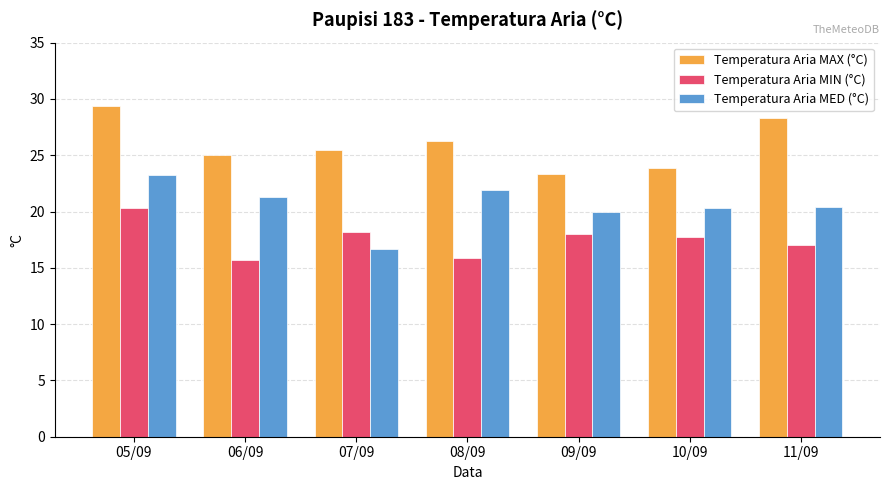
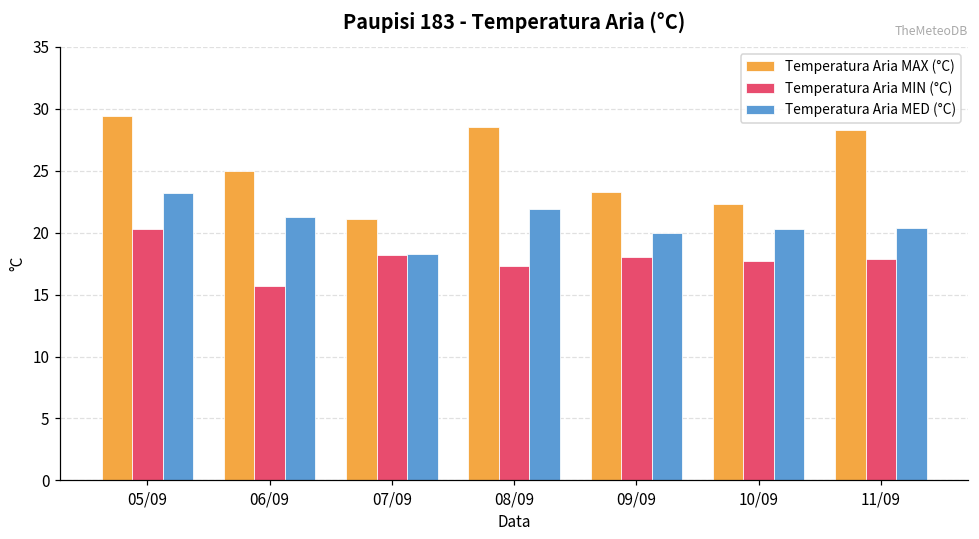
  {
    "Temperatura Aria MAX (°C)": {
      "05/09": 29.4,
      "06/09": 25.0,
-     "07/09": 25.5,
-     "08/09": 26.3,
+     "07/09": 21.1,
+     "08/09": 28.5,
      "09/09": 23.3,
-     "10/09": 23.9,
+     "10/09": 22.3,
      "11/09": 28.3
    },
    "Temperatura Aria MIN (°C)": {
      "05/09": 20.3,
      "06/09": 15.7,
      "07/09": 18.2,
-     "08/09": 15.9,
+     "08/09": 17.3,
      "09/09": 18.0,
      "10/09": 17.7,
-     "11/09": 17.0
+     "11/09": 17.9
    },
    "Temperatura Aria MED (°C)": {
      "05/09": 23.2,
      "06/09": 21.3,
-     "07/09": 16.7,
+     "07/09": 18.3,
      "08/09": 21.9,
      "09/09": 20.0,
      "10/09": 20.3,
      "11/09": 20.4
    }
  }
